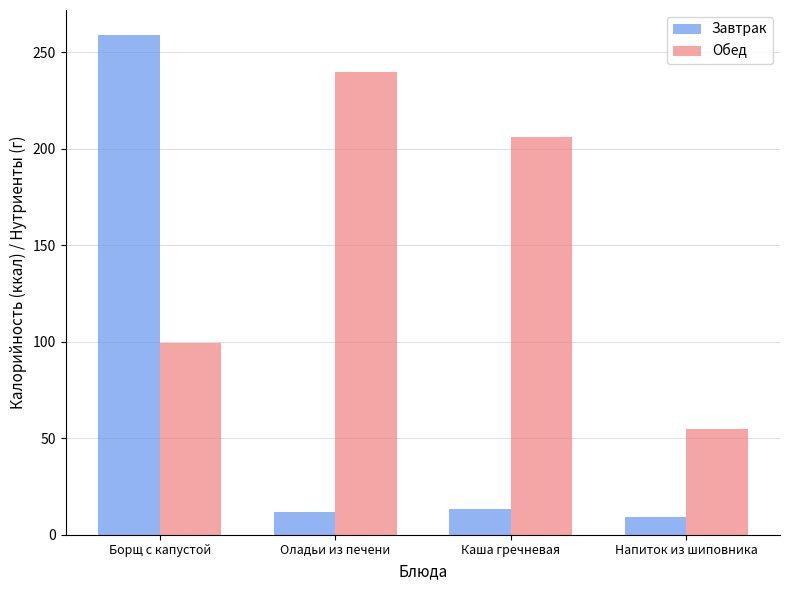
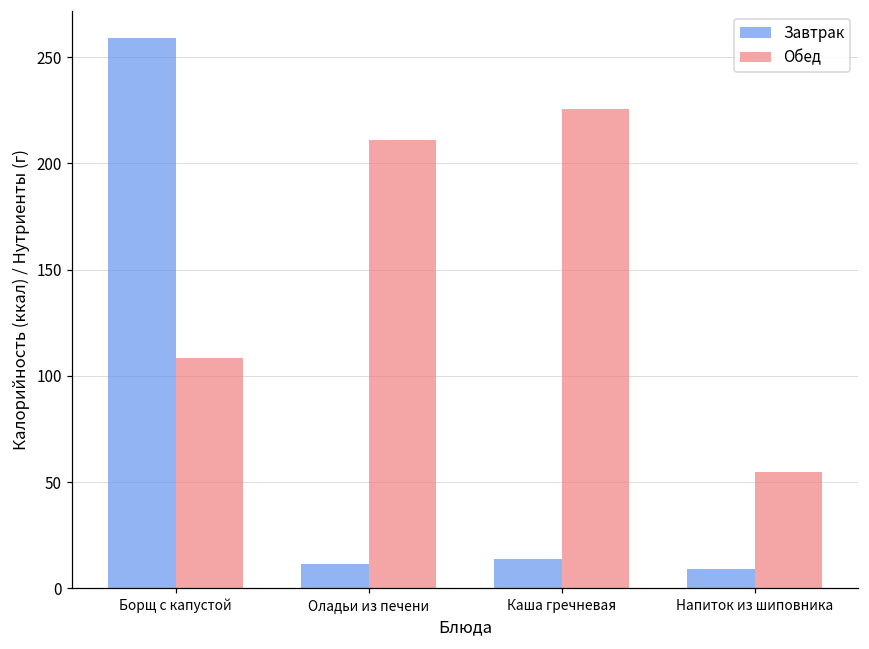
  {
    "Завтрак": {
      "Борщ с капустой": 259,
      "Оладьи из печени": 12,
      "Каша гречневая": 14,
      "Напиток из шиповника": 9
    },
    "Обед": {
-     "Борщ с капустой": 99,
-     "Оладьи из печени": 240,
-     "Каша гречневая": 206,
+     "Борщ с капустой": 108,
+     "Оладьи из печени": 211,
+     "Каша гречневая": 226,
      "Напиток из шиповника": 55
    }
  }
